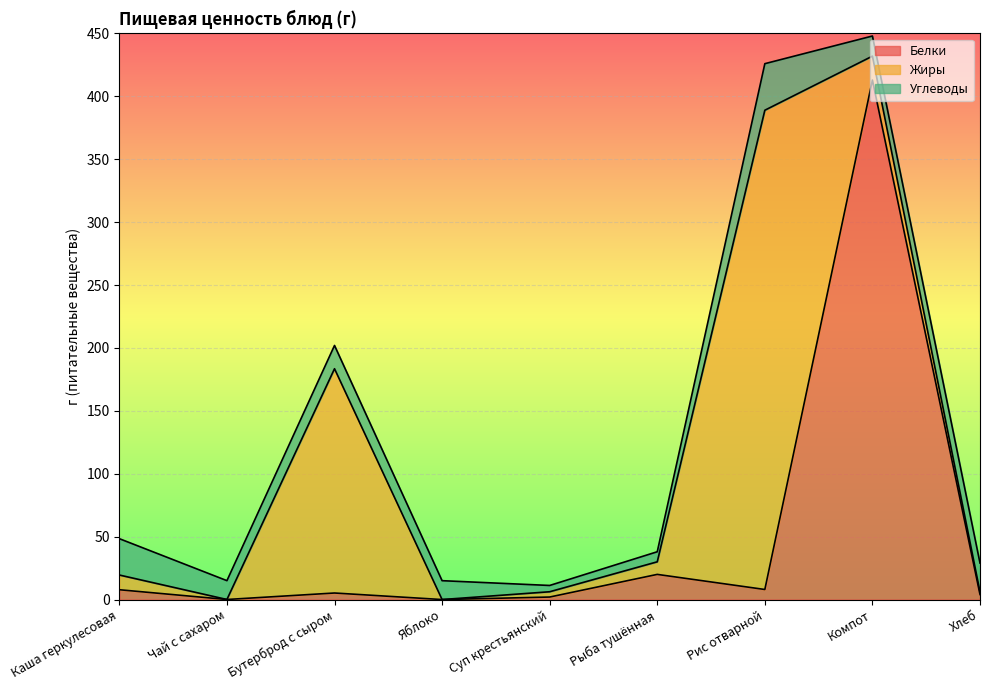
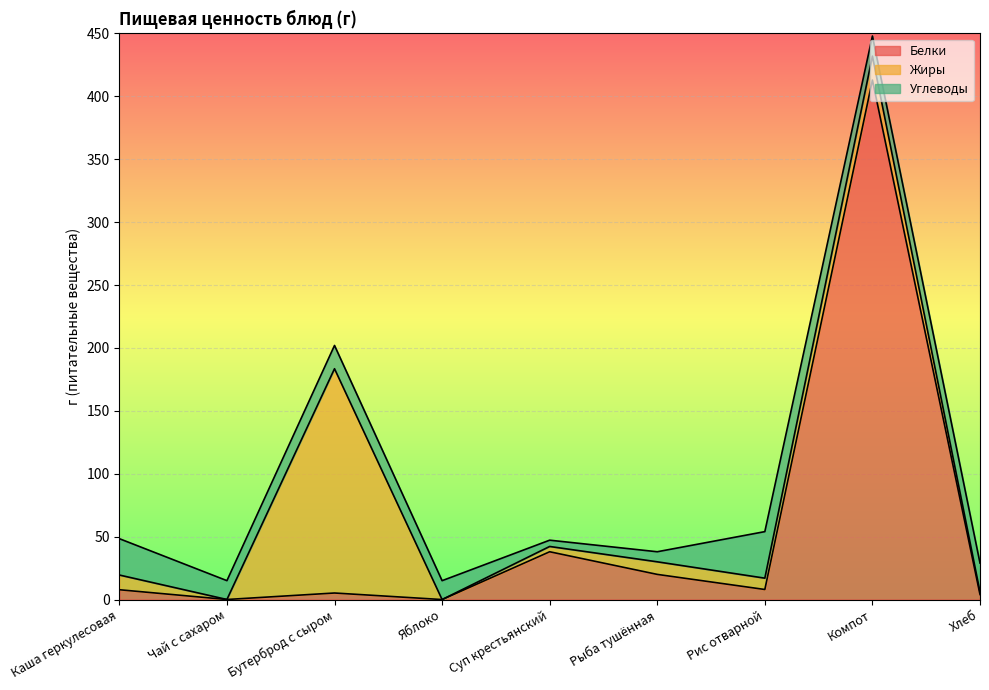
  {
    "Белки": {
      "Каша геркулесовая": 8,
      "Бутерброд с сыром": 5,
-     "Суп крестьянский": 2,
+     "Суп крестьянский": 38,
      "Рыба тушённая": 20,
      "Рис отварной": 8
    },
    "Жиры": {
      "Каша геркулесовая": 12,
      "Бутерброд с сыром": 178,
      "Суп крестьянский": 4,
      "Рыба тушённая": 10,
-     "Рис отварной": 381
+     "Рис отварной": 9
    },
    "Углеводы": {
      "Каша геркулесовая": 29,
      "Чай с сахаром": 15,
      "Бутерброд с сыром": 19,
      "Яблоко": 15,
      "Суп крестьянский": 5,
      "Рыба тушённая": 8,
      "Рис отварной": 37,
      "Компот": 16,
      "Хлеб": 23
    }
  }
